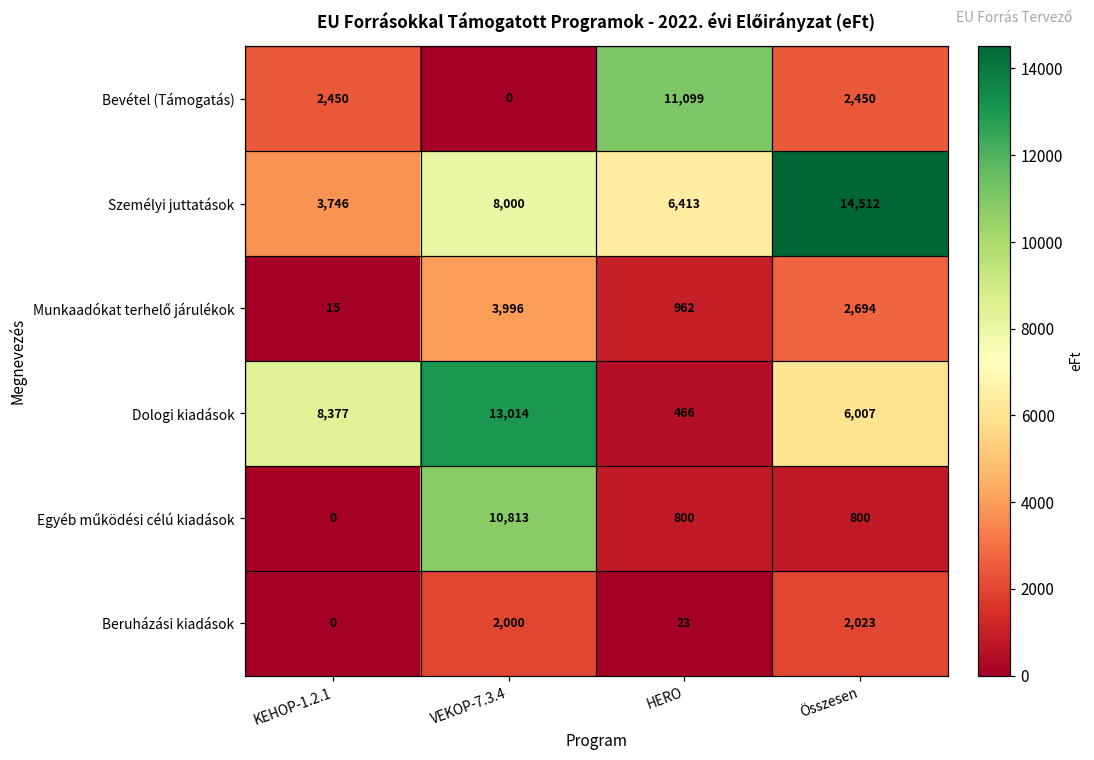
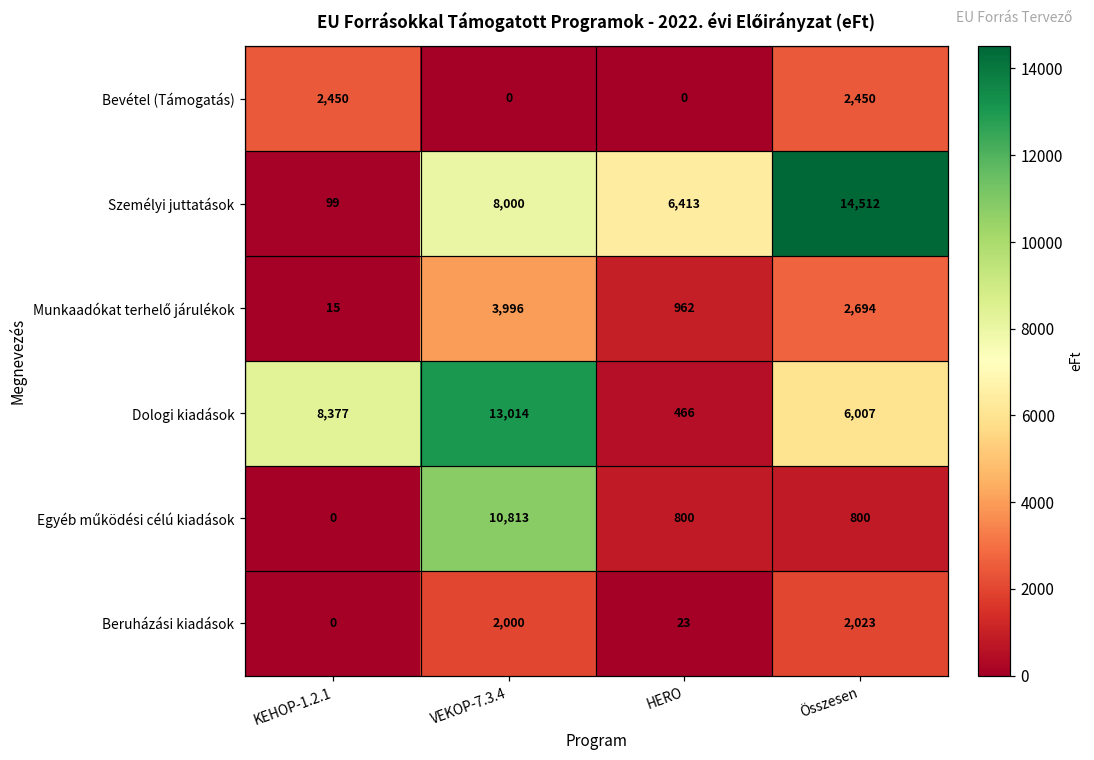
  {
    "Bevétel (Támogatás)": {
      "KEHOP-1.2.1": "2,450",
      "VEKOP-7.3.4": "0",
-     "HERO": "11,099",
+     "HERO": "0",
      "Összesen": "2,450"
    },
    "Személyi juttatások": {
-     "KEHOP-1.2.1": "3,746",
+     "KEHOP-1.2.1": "99",
      "VEKOP-7.3.4": "8,000",
      "HERO": "6,413",
      "Összesen": "14,512"
    },
    "Munkaadókat terhelő járulékok": {
      "KEHOP-1.2.1": "15",
      "VEKOP-7.3.4": "3,996",
      "HERO": "962",
      "Összesen": "2,694"
    },
    "Dologi kiadások": {
      "KEHOP-1.2.1": "8,377",
      "VEKOP-7.3.4": "13,014",
      "HERO": "466",
      "Összesen": "6,007"
    },
    "Egyéb működési célú kiadások": {
      "KEHOP-1.2.1": "0",
      "VEKOP-7.3.4": "10,813",
      "HERO": "800",
      "Összesen": "800"
    },
    "Beruházási kiadások": {
      "KEHOP-1.2.1": "0",
      "VEKOP-7.3.4": "2,000",
      "HERO": "23",
      "Összesen": "2,023"
    }
  }
